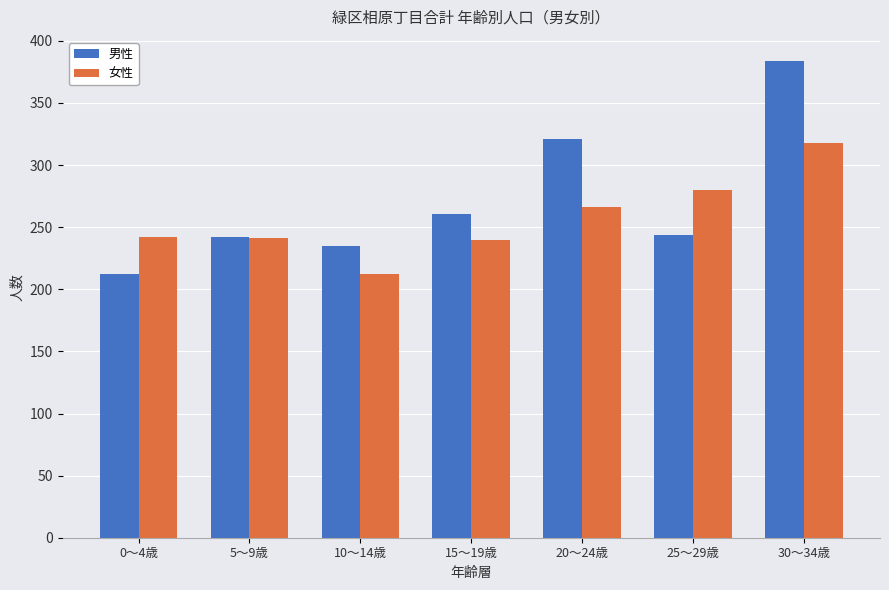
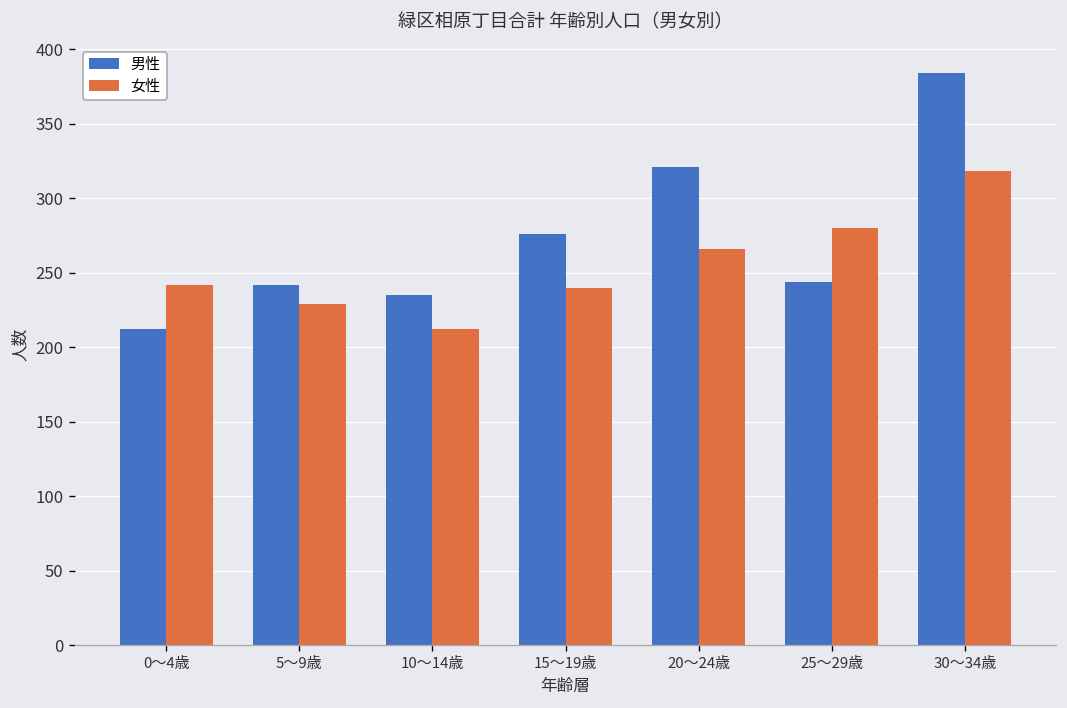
  {
    "男性": {
      "0～4歳": 212,
      "5～9歳": 242,
      "10～14歳": 235,
-     "15～19歳": 261,
+     "15～19歳": 276,
      "20～24歳": 321,
      "25～29歳": 244,
      "30～34歳": 384
    },
    "女性": {
      "0～4歳": 242,
-     "5～9歳": 241,
+     "5～9歳": 229,
      "10～14歳": 212,
      "15～19歳": 240,
      "20～24歳": 266,
      "25～29歳": 280,
      "30～34歳": 318
    }
  }
